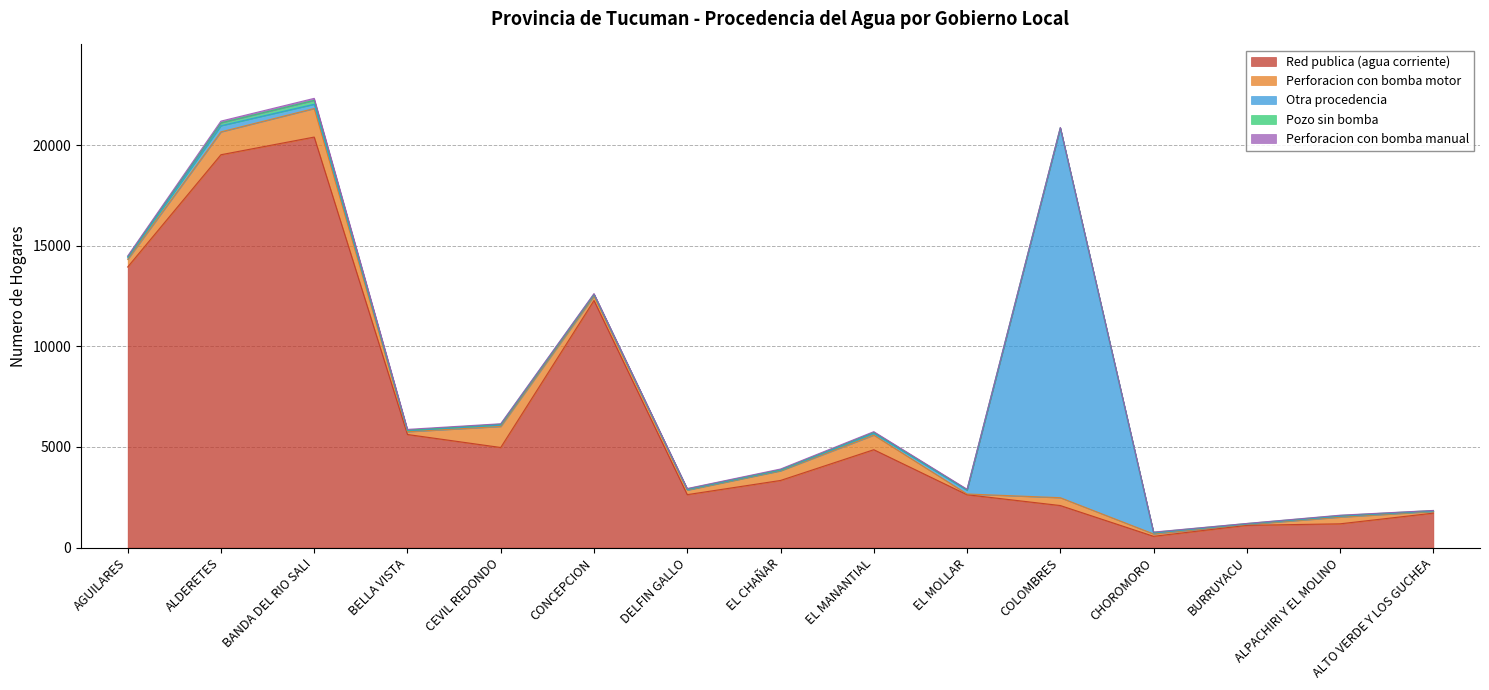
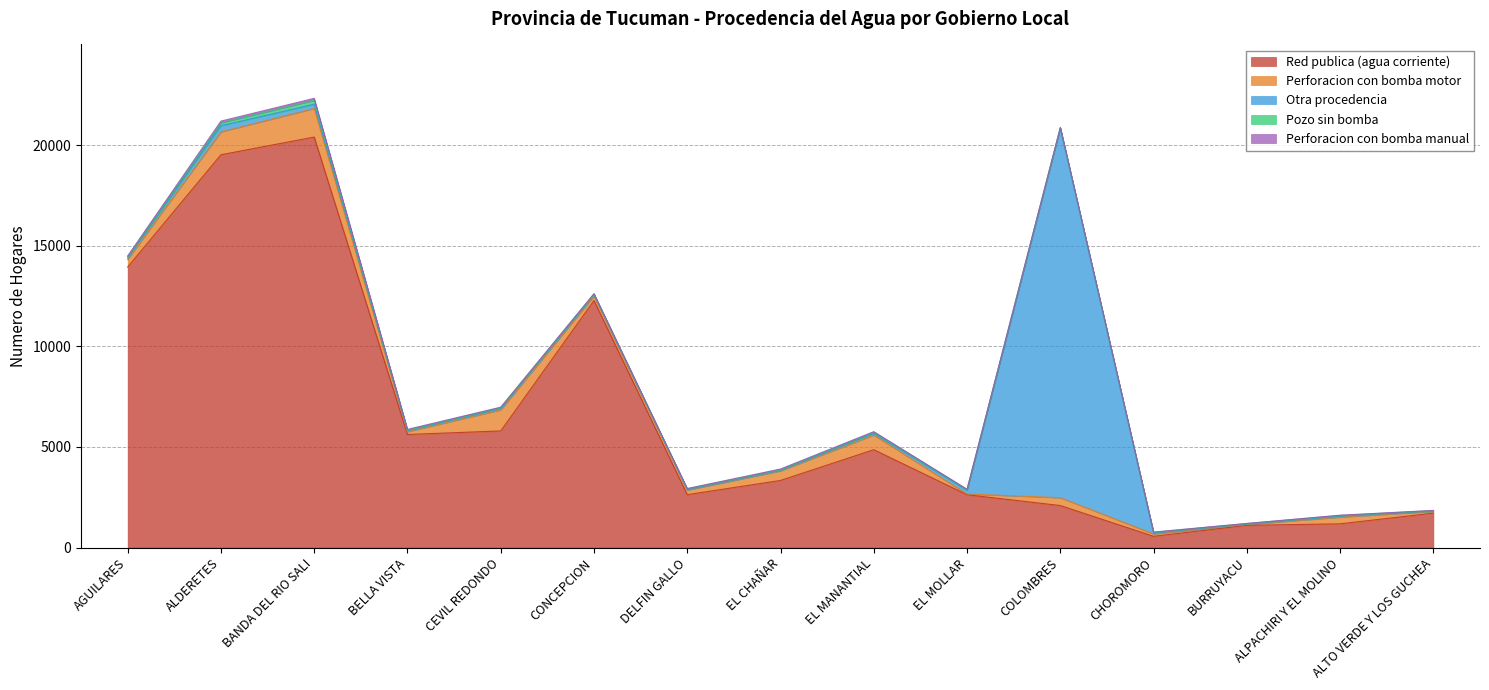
  {
    "Red publica (agua corriente)": {
      "AGUILARES": 13900,
      "ALDERETES": 19500,
      "BANDA DEL RIO SALI": 20400,
      "BELLA VISTA": 5600,
-     "CEVIL REDONDO": 5000,
+     "CEVIL REDONDO": 5800,
      "CONCEPCION": 12300,
      "DELFIN GALLO": 2600,
      "EL CHAÑAR": 3300,
      "EL MANANTIAL": 4900,
      "COLOMBRES": 2100,
      "ALPACHIRI Y EL MOLINO": 1200
    },
    "Perforacion con bomba motor": {
      "ALDERETES": 1100,
      "BANDA DEL RIO SALI": 1400,
      "COLOMBRES": 400
    },
    "Otra procedencia": {
      "ALDERETES": 300,
      "BANDA DEL RIO SALI": 200
    }
  }
